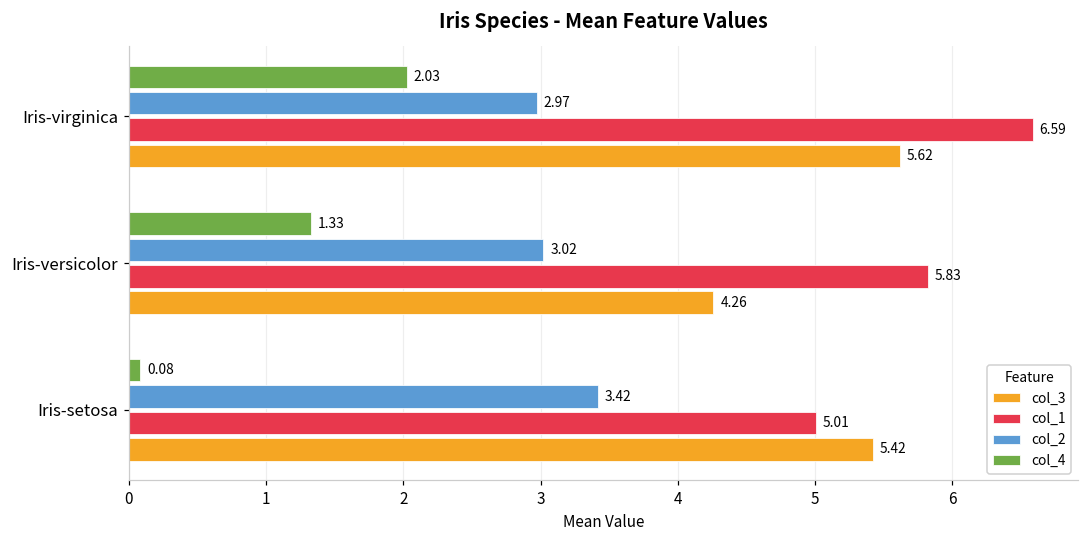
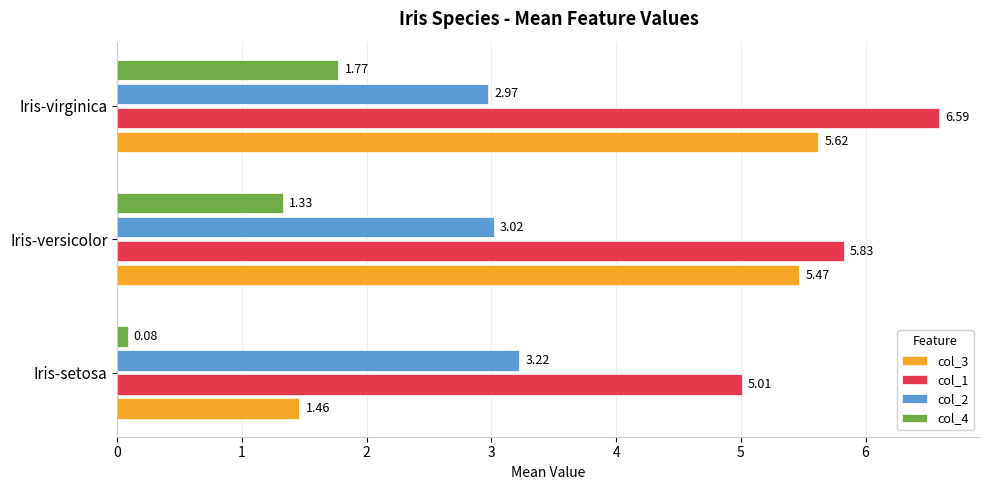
  {
    "col_3": {
      "Iris-virginica": 5.62,
-     "Iris-versicolor": 4.26,
-     "Iris-setosa": 5.42
+     "Iris-versicolor": 5.47,
+     "Iris-setosa": 1.46
    },
    "col_1": {
      "Iris-virginica": 6.59,
      "Iris-versicolor": 5.83,
      "Iris-setosa": 5.01
    },
    "col_2": {
      "Iris-virginica": 2.97,
      "Iris-versicolor": 3.02,
-     "Iris-setosa": 3.42
+     "Iris-setosa": 3.22
    },
    "col_4": {
-     "Iris-virginica": 2.03,
+     "Iris-virginica": 1.77,
      "Iris-versicolor": 1.33,
      "Iris-setosa": 0.08
    }
  }
